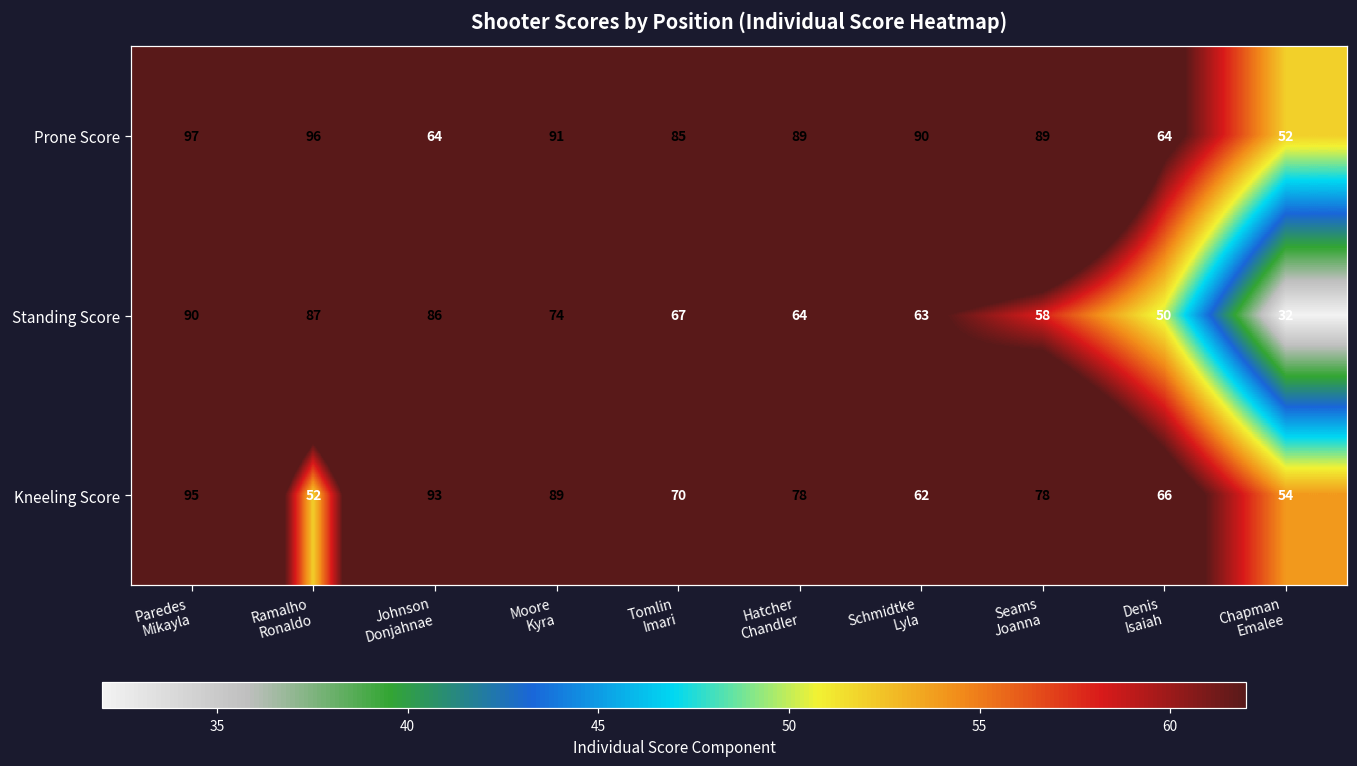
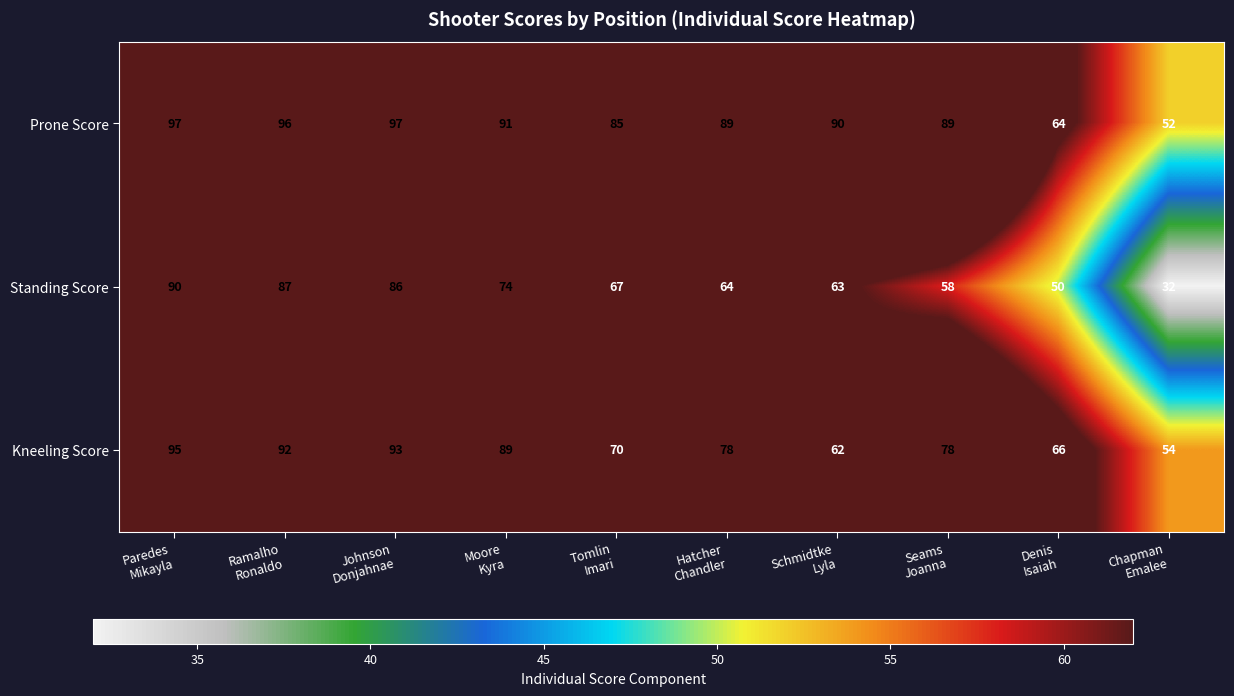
  {
    "Prone Score": {
      "Paredes Mikayla": 97,
      "Ramalho Ronaldo": 96,
-     "Johnson Donjahnae": 64,
+     "Johnson Donjahnae": 97,
      "Moore Kyra": 91,
      "Tomlin Imari": 85,
      "Hatcher Chandler": 89,
      "Schmidtke Lyla": 90,
      "Seams Joanna": 89,
      "Denis Isaiah": 64,
      "Chapman Emalee": 52
    },
    "Standing Score": {
      "Paredes Mikayla": 90,
      "Ramalho Ronaldo": 87,
      "Johnson Donjahnae": 86,
      "Moore Kyra": 74,
      "Tomlin Imari": 67,
      "Hatcher Chandler": 64,
      "Schmidtke Lyla": 63,
      "Seams Joanna": 58,
      "Denis Isaiah": 50
    },
    "Kneeling Score": {
      "Paredes Mikayla": 95,
-     "Ramalho Ronaldo": 52,
+     "Ramalho Ronaldo": 92,
      "Johnson Donjahnae": 93,
      "Moore Kyra": 89,
      "Tomlin Imari": 70,
      "Hatcher Chandler": 78,
      "Schmidtke Lyla": 62,
      "Seams Joanna": 78,
      "Denis Isaiah": 66,
      "Chapman Emalee": 54
    }
  }
